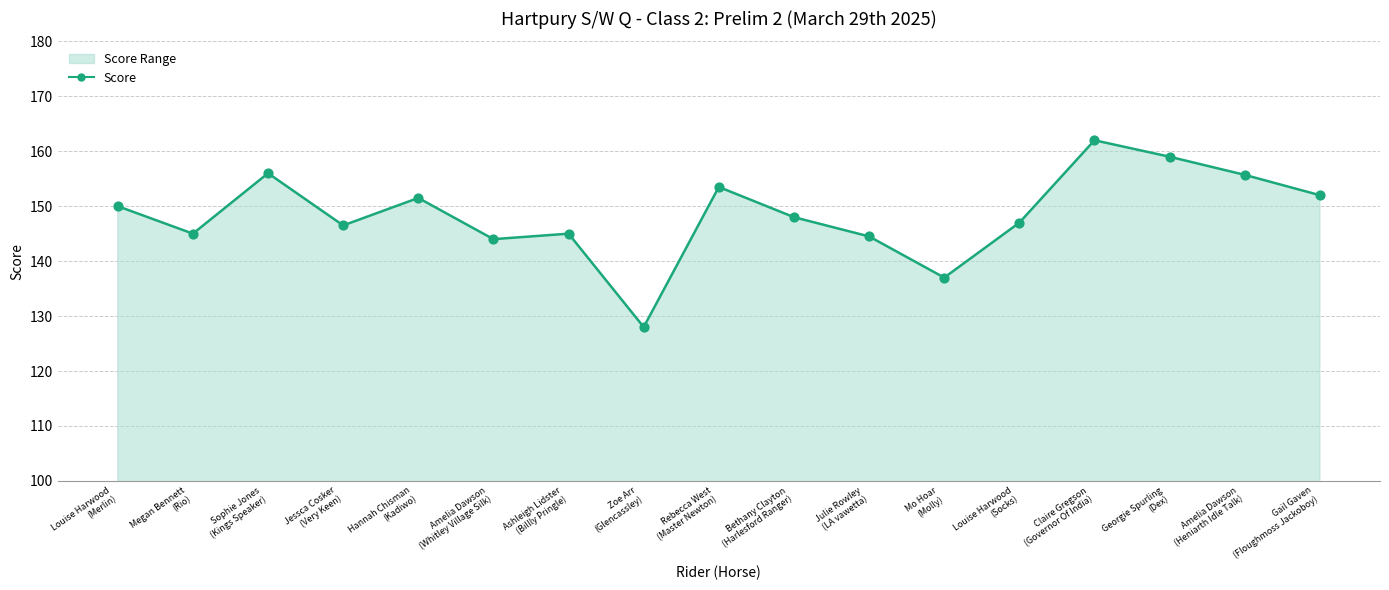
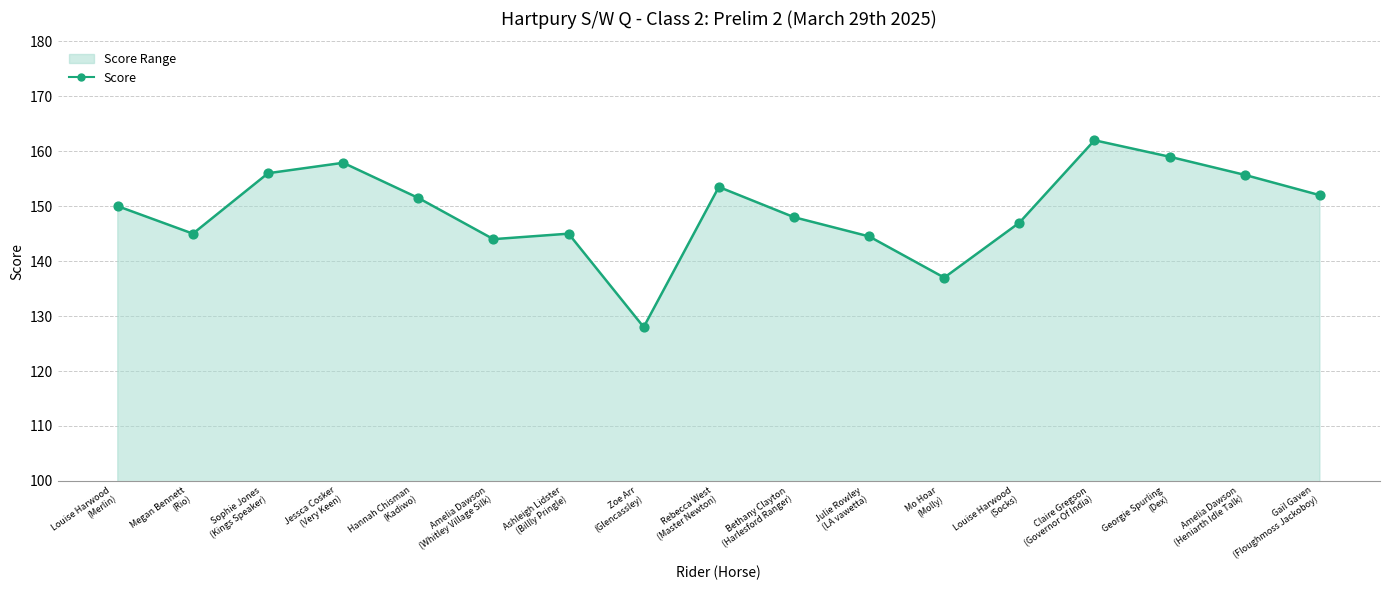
  {
    "Louise Harwood (Merlin)": 150,
    "Megan Bennett (Rio)": 145,
    "Sophie Jones (Kings Speaker)": 156,
-   "Jessca Cosker (Very Keen)": 147,
+   "Jessca Cosker (Very Keen)": 158,
    "Hannah Chisman (Kadiwo)": 152,
    "Amelia Dawson (Whitley Village Silk)": 144,
    "Ashleigh Lidster (Billly Pringle)": 145,
    "Zoe Arr (Glencassley)": 128,
    "Rebecca West (Master Newton)": 154,
    "Bethany Clayton (Harlesford Ranger)": 148,
    "Julie Rowley (LA vawetta)": 145,
    "Mo Hoar (Molly)": 137,
    "Louise Harwood (Socks)": 147,
    "Claire Gregson (Governor Of India)": 162,
    "Georgie Spurling (Dex)": 159,
    "Amelia Dawson (Heniarth Idle Talk)": 156,
    "Gail Gaven (Floughmoss Jackoboy)": 152
  }
